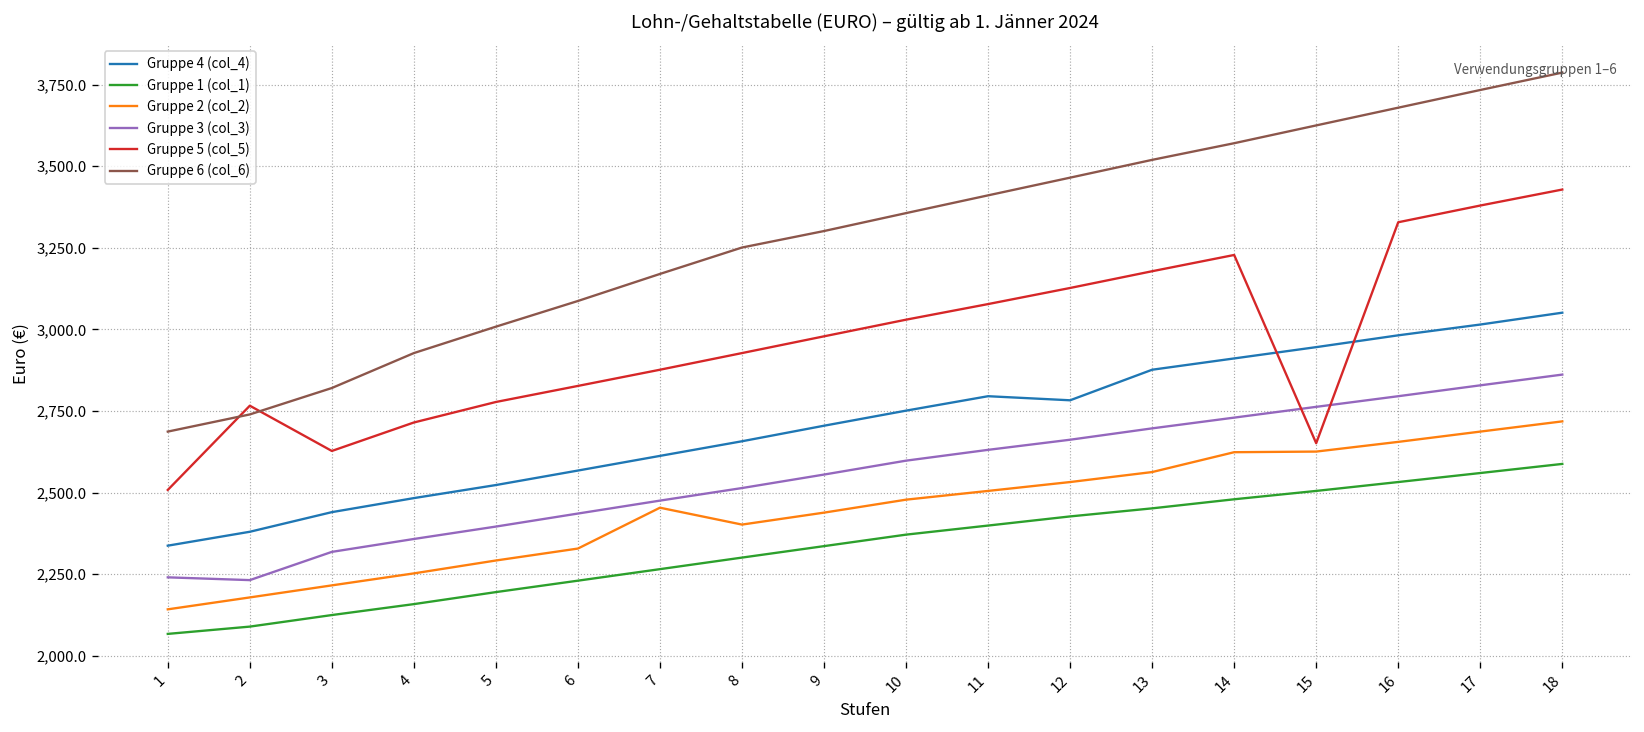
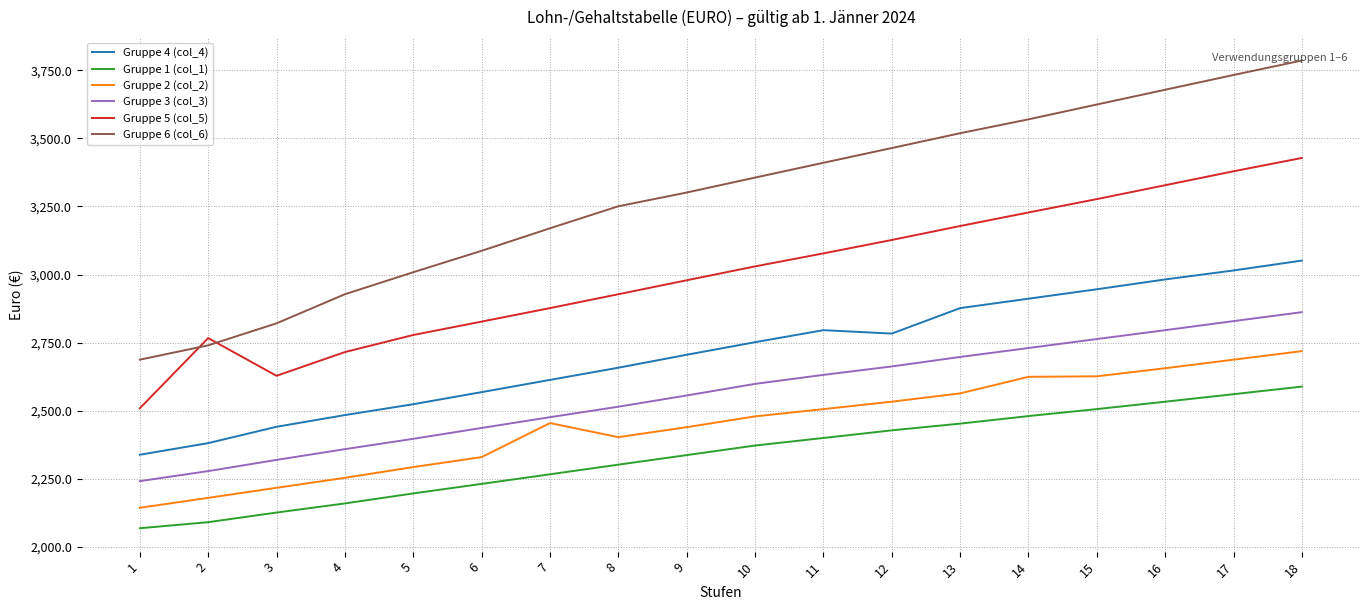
  {
    "Gruppe 4 (col_4)": {
      "1": "2,340",
      "2": "2,380",
      "3": "2,440",
      "4": "2,480",
      "5": "2,520",
      "6": "2,570",
      "7": "2,610",
      "8": "2,660",
      "9": "2,710",
      "10": "2,750",
      "11": "2,800",
      "12": "2,780",
      "13": "2,880",
      "14": "2,910",
      "15": "2,950",
      "16": "2,980",
      "17": "3,010",
      "18": "3,050"
    },
    "Gruppe 1 (col_1)": {
      "1": "2,070",
      "2": "2,090",
      "3": "2,130",
      "4": "2,160",
      "5": "2,200",
      "6": "2,230",
      "7": "2,270",
      "8": "2,300",
      "9": "2,340",
      "10": "2,370",
      "11": "2,400",
      "12": "2,430",
      "13": "2,450",
      "14": "2,480",
      "15": "2,510",
      "16": "2,530",
      "17": "2,560",
      "18": "2,590"
    },
    "Gruppe 2 (col_2)": {
      "1": "2,140",
      "2": "2,180",
      "3": "2,220",
      "4": "2,250",
      "5": "2,290",
      "6": "2,330",
      "7": "2,450",
      "8": "2,400",
      "9": "2,440",
      "10": "2,480",
      "11": "2,510",
      "12": "2,530",
      "13": "2,560",
      "14": "2,620",
      "15": "2,630",
      "16": "2,660",
      "17": "2,690",
      "18": "2,720"
    },
    "Gruppe 3 (col_3)": {
      "1": "2,240",
-     "2": "2,230",
+     "2": "2,280",
      "3": "2,320",
      "4": "2,360",
      "5": "2,400",
      "6": "2,440",
      "7": "2,480",
      "8": "2,510",
      "9": "2,560",
      "10": "2,600",
      "11": "2,630",
      "12": "2,660",
      "13": "2,700",
      "14": "2,730",
      "15": "2,760",
      "16": "2,800",
      "17": "2,830",
      "18": "2,860"
    },
    "Gruppe 5 (col_5)": {
      "1": "2,510",
      "2": "2,770",
      "3": "2,630",
      "4": "2,710",
      "5": "2,780",
      "6": "2,830",
      "7": "2,880",
      "8": "2,930",
      "9": "2,980",
      "10": "3,030",
      "11": "3,080",
      "12": "3,130",
      "13": "3,180",
      "14": "3,230",
-     "15": "2,650",
+     "15": "3,280",
      "16": "3,330",
      "17": "3,380",
      "18": "3,430"
    },
    "Gruppe 6 (col_6)": {
      "1": "2,690",
      "2": "2,740",
      "3": "2,820",
      "4": "2,930",
      "5": "3,010",
      "6": "3,090",
      "7": "3,170",
      "8": "3,250",
      "9": "3,300",
      "10": "3,360",
      "11": "3,410",
      "12": "3,460",
      "13": "3,520",
      "14": "3,570",
      "15": "3,620",
      "16": "3,680",
      "17": "3,730"
    }
  }
